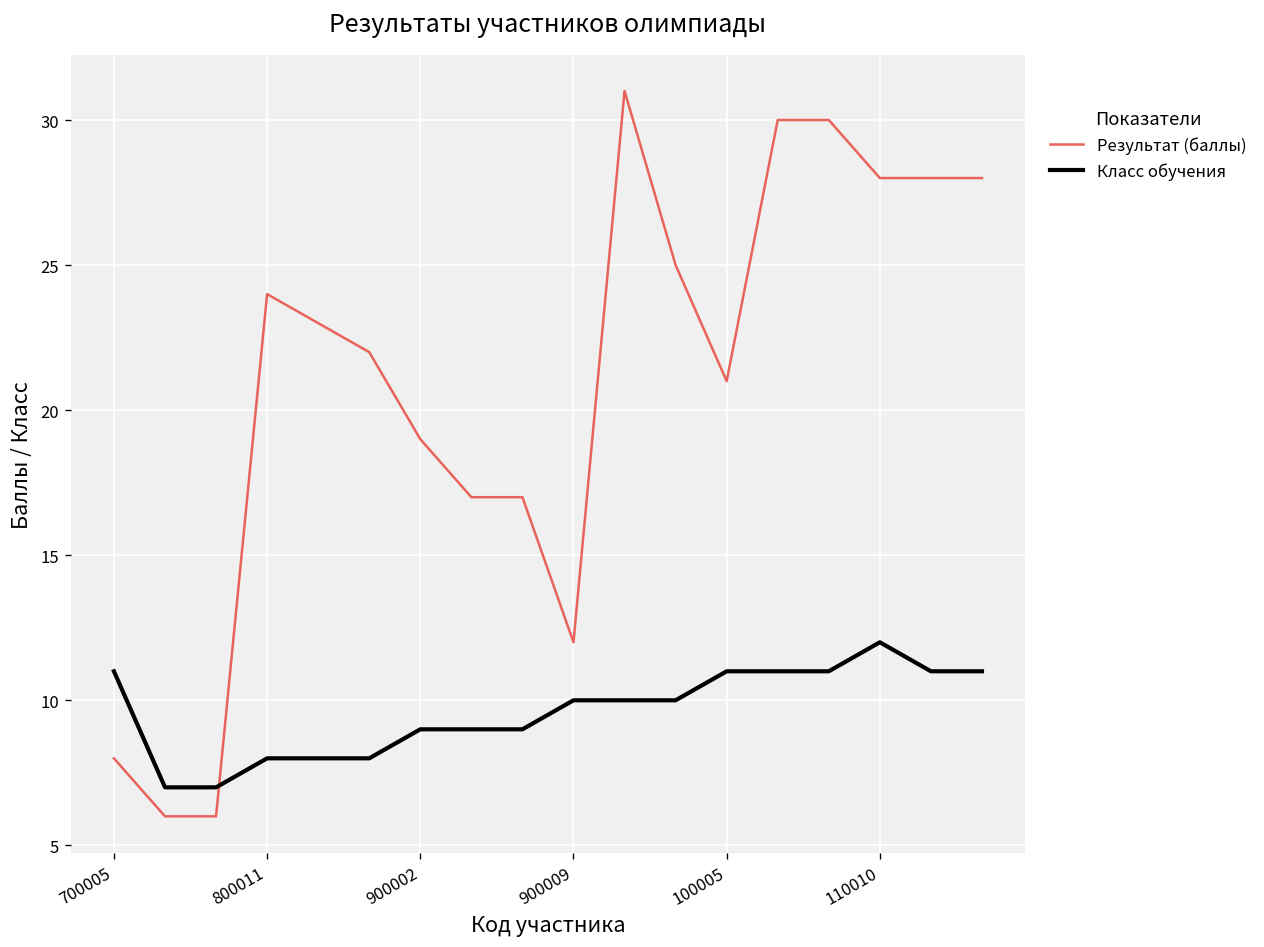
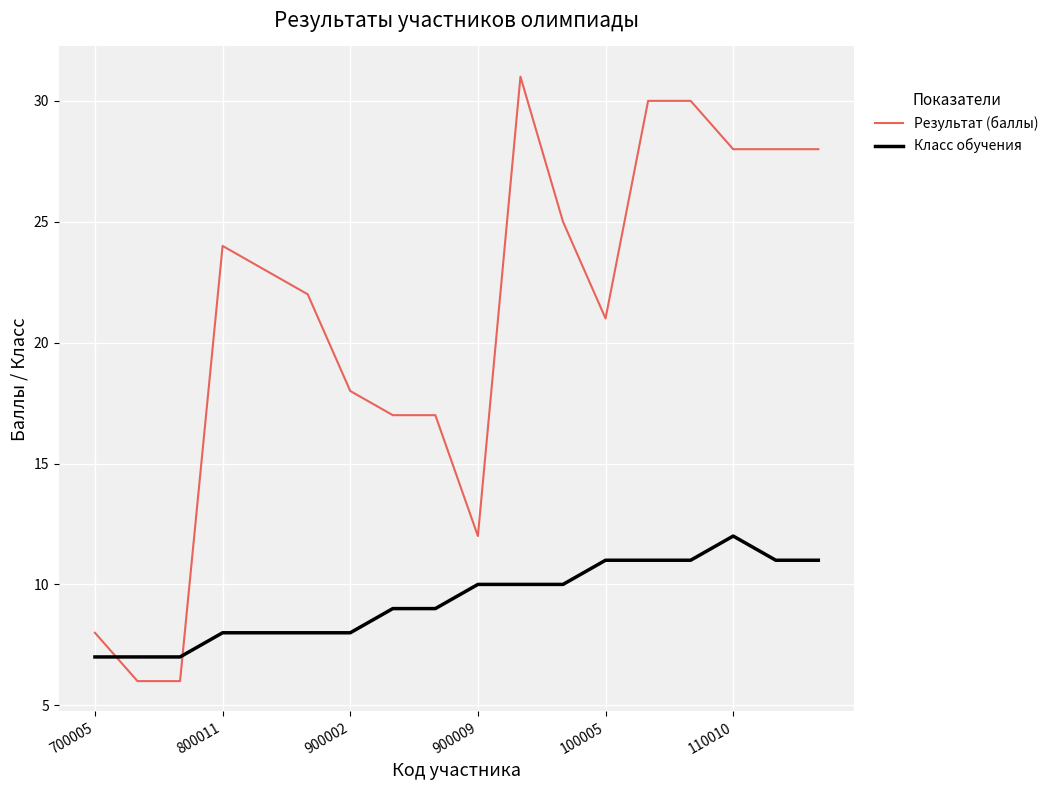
  {
    "Результат (баллы)": {
      "700005": 8,
      "800011": 24,
-     "900002": 19,
+     "900002": 18,
      "900009": 12,
      "100005": 21,
      "110010": 28
    },
    "Класс обучения": {
-     "700005": 11,
+     "700005": 7,
      "800011": 8,
-     "900002": 9,
+     "900002": 8,
      "900009": 10,
      "100005": 11,
      "110010": 12
    }
  }
